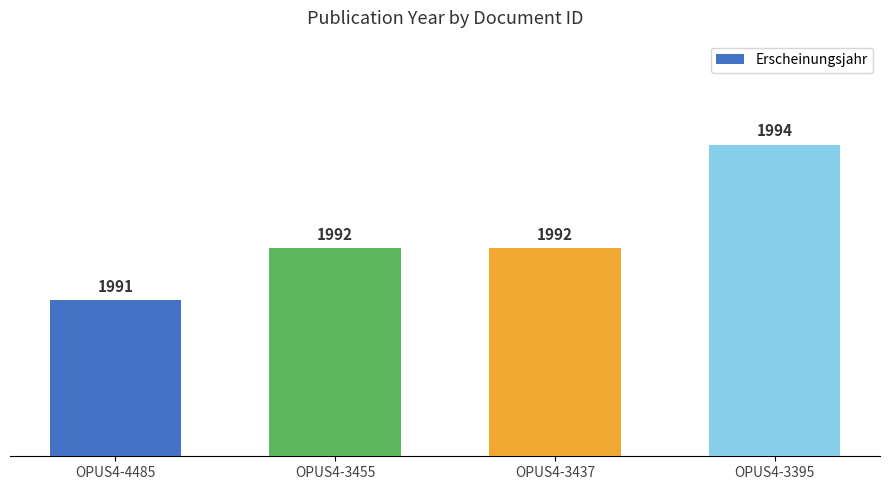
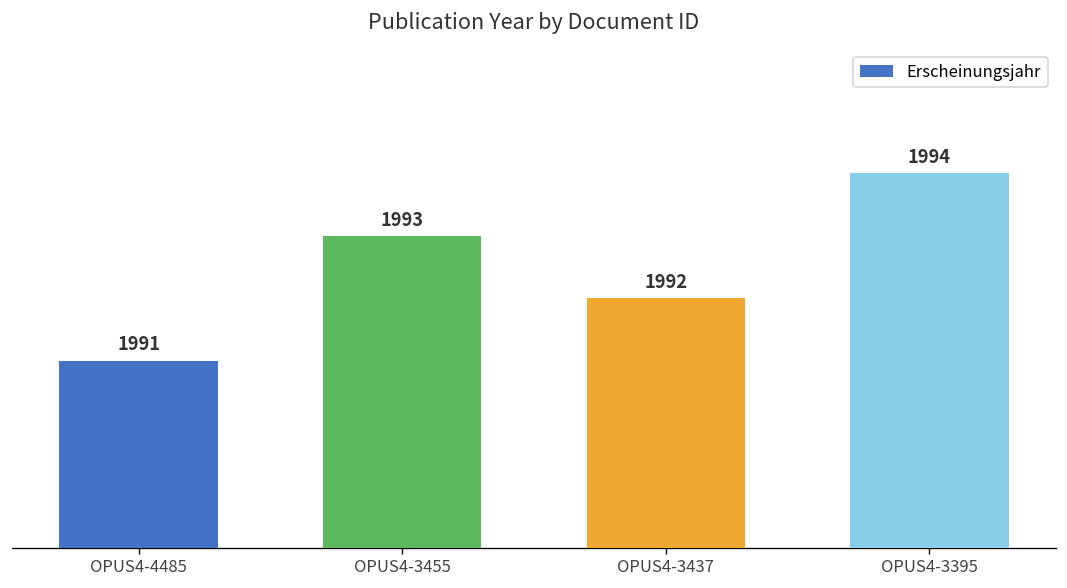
  {
    "OPUS4-4485": 1991,
-   "OPUS4-3455": 1992,
+   "OPUS4-3455": 1993,
    "OPUS4-3437": 1992,
    "OPUS4-3395": 1994
  }
